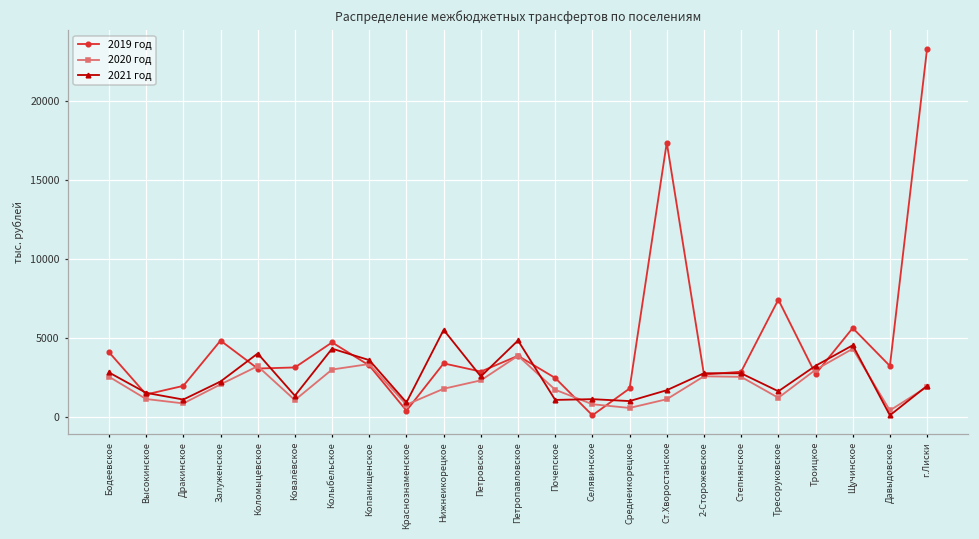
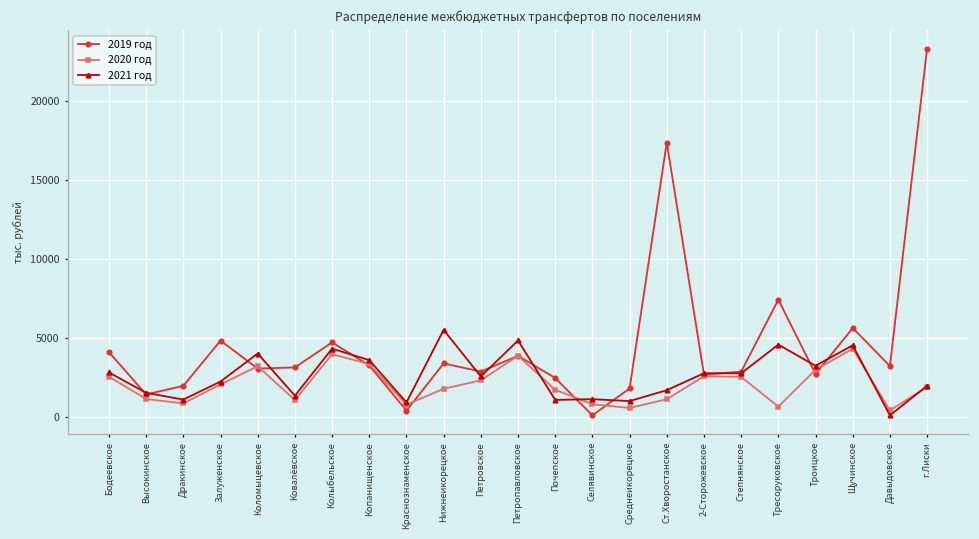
  {
    "2019 год": {
      "Бодеевское": 4100,
      "Дракинское": 2000,
      "Залуженское": 4800,
      "Ковалёвское": 3100,
      "Колыбельское": 4700,
      "Краснознаменское": 400,
      "Нижнеикорецкое": 3400,
      "Петровское": 2900,
      "Почепское": 2500,
      "Селявинское": 100,
      "Среднеикорецкое": 1800,
      "Ст.Хворостанское": 17400,
      "Тресоруковское": 7400,
      "Троицкое": 2700,
      "Щучинское": 5600,
      "Давыдовское": 3200,
      "г.Лиски": 23300
    },
    "2020 год": {
      "Бодеевское": 2500,
      "Высокинское": 1100,
      "Дракинское": 900,
      "Залуженское": 2100,
      "Ковалёвское": 1100,
-     "Колыбельское": 3000,
+     "Колыбельское": 4000,
      "Нижнеикорецкое": 1800,
      "Петровское": 2300,
      "Почепское": 1700,
      "Селявинское": 800,
      "Среднеикорецкое": 600,
      "Ст.Хворостанское": 1100,
      "Степнянское": 2500,
-     "Тресоруковское": 1200,
+     "Тресоруковское": 600,
      "Троицкое": 3000,
      "Щучинское": 4300,
      "Давыдовское": 400
    },
    "2021 год": {
      "Бодеевское": 2800,
      "Дракинское": 1100,
      "Залуженское": 2200,
      "Коломыцевское": 4000,
      "Ковалёвское": 1300,
      "Колыбельское": 4300,
      "Копанищенское": 3600,
      "Нижнеикорецкое": 5500,
      "Петровское": 2600,
      "Петропавловское": 4800,
      "Почепское": 1100,
      "Селявинское": 1100,
      "Среднеикорецкое": 1000,
      "Ст.Хворостанское": 1700,
-     "Тресоруковское": 1600,
+     "Тресоруковское": 4600,
      "Троицкое": 3200,
      "Щучинское": 4500,
      "Давыдовское": 100
    }
  }
